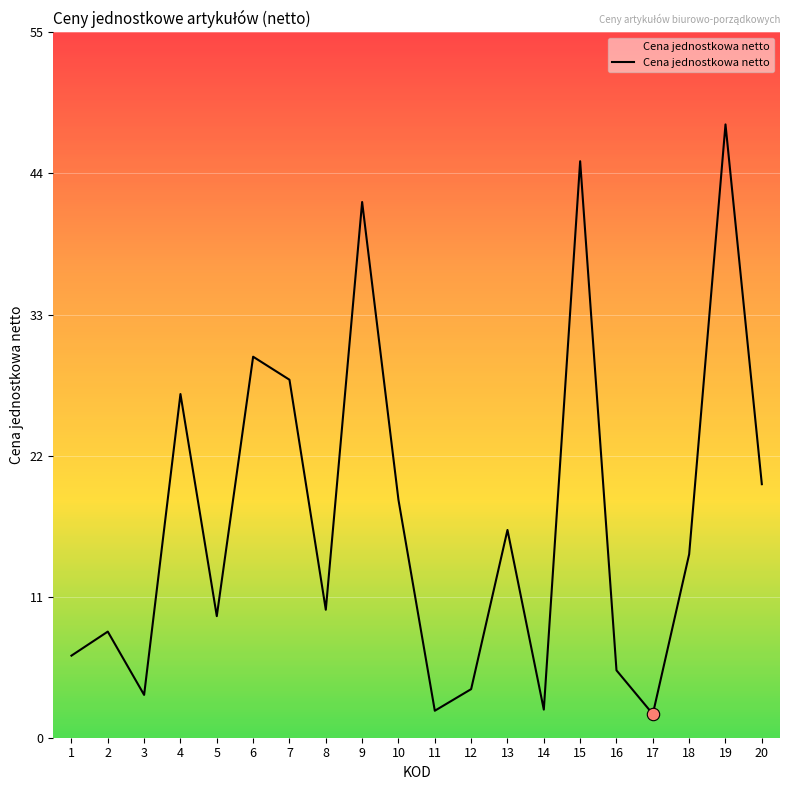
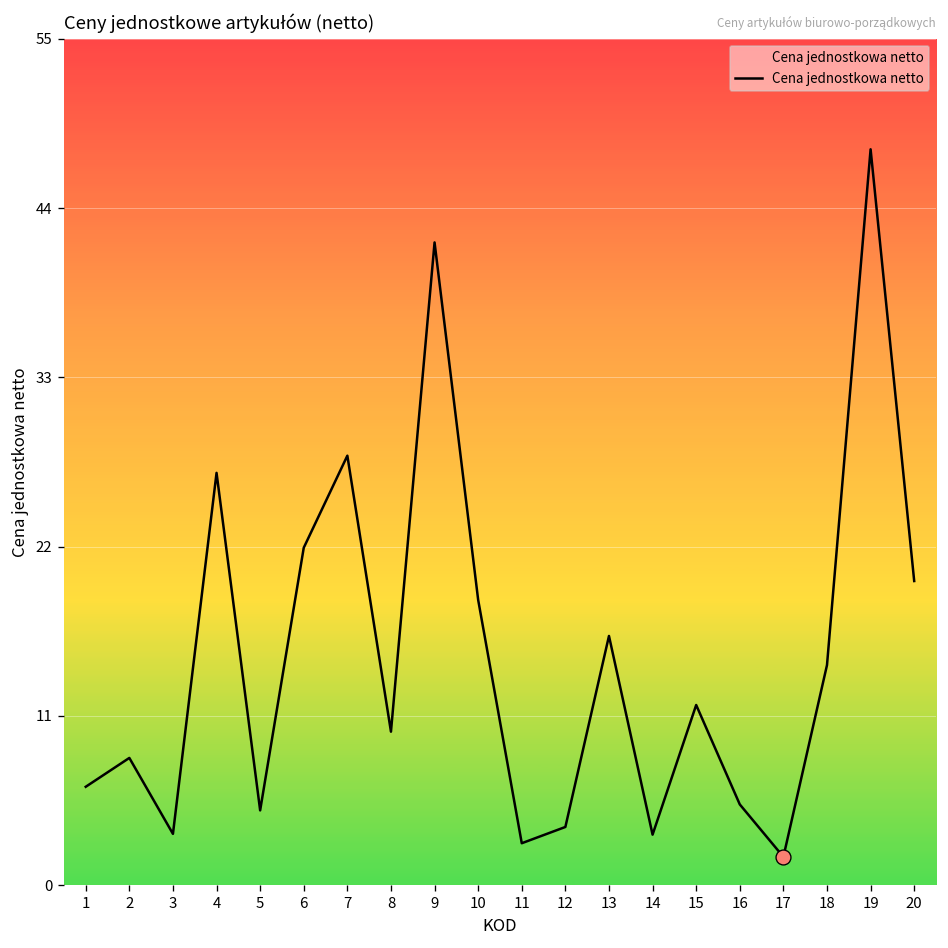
  {
    "Cena jednostkowa netto": {
      "1": 6.4,
      "2": 8.3,
      "3": 3.4,
      "4": 26.9,
-     "5": 9.5,
-     "6": 29.8,
+     "5": 4.9,
+     "6": 22.0,
      "7": 28.0,
      "8": 10.0,
      "9": 41.9,
      "10": 18.6,
-     "11": 2.1,
+     "11": 2.7,
      "12": 3.8,
      "13": 16.3,
-     "14": 2.2,
-     "15": 45.1,
+     "14": 3.3,
+     "15": 11.8,
      "16": 5.3,
      "18": 14.4,
      "19": 48.0,
      "20": 19.8
    }
  }
